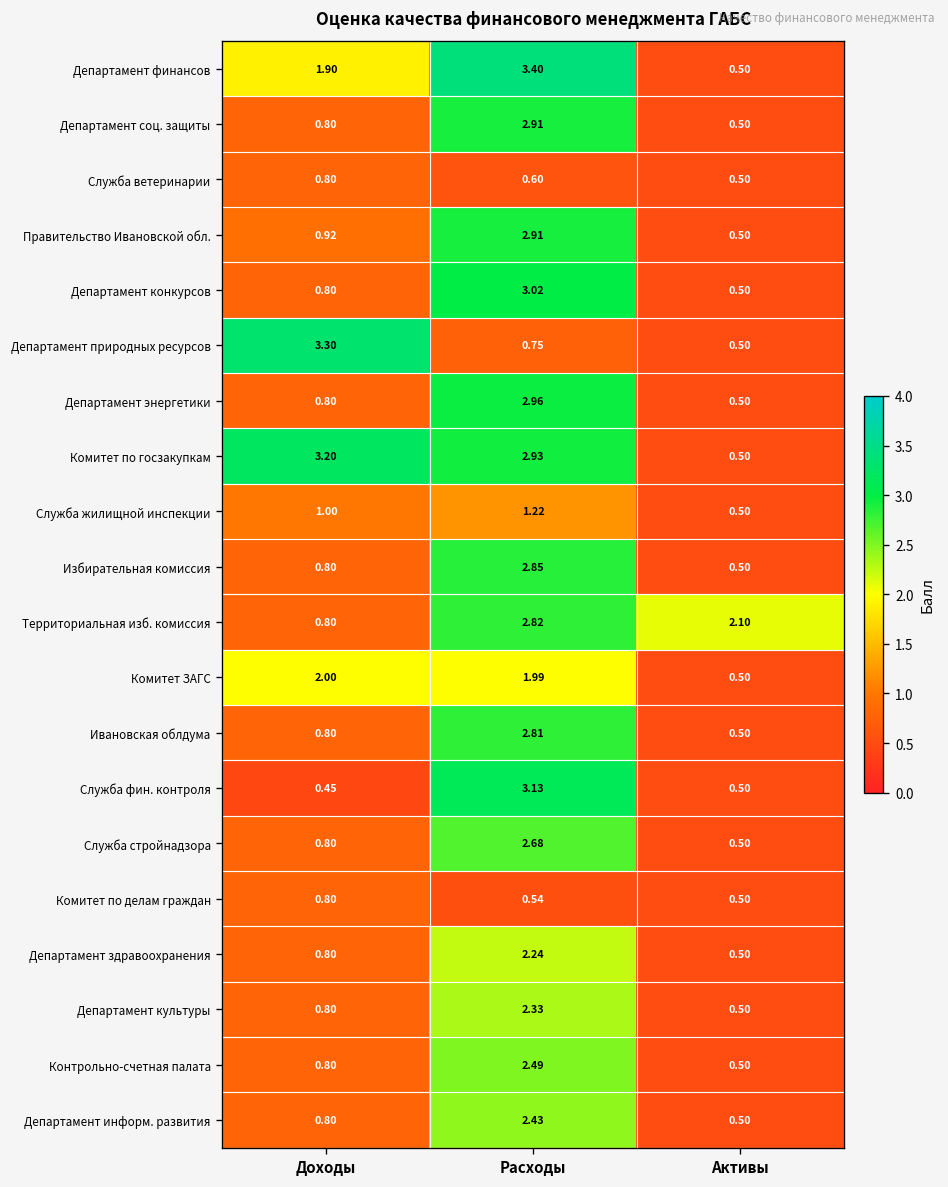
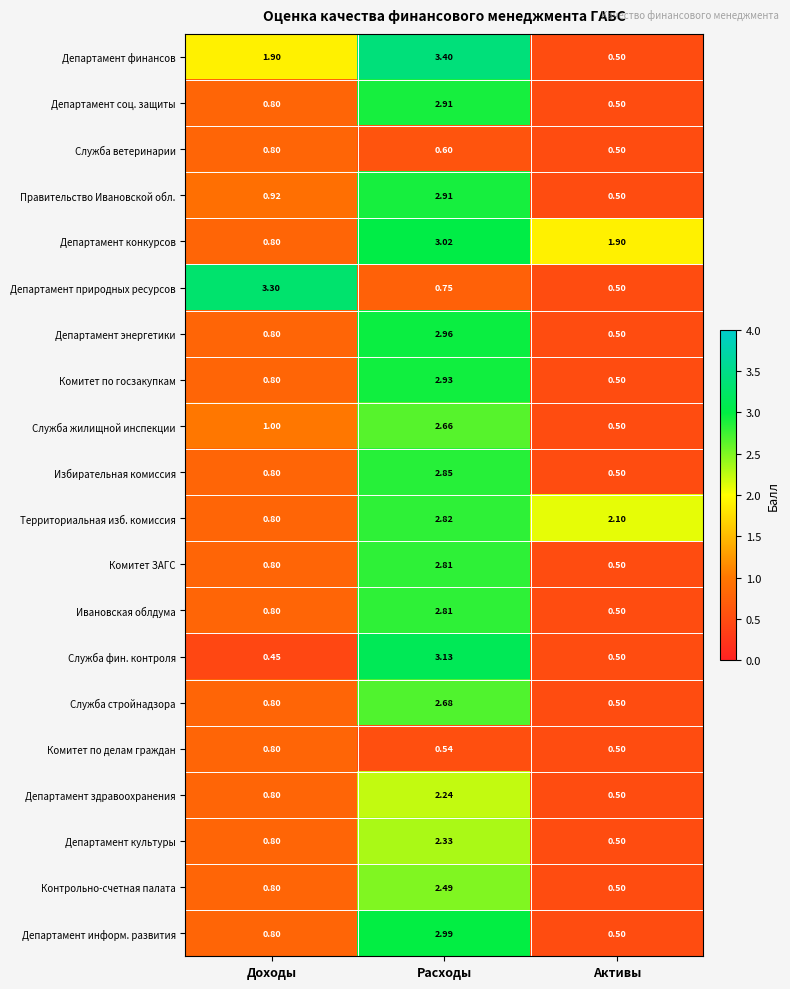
  {
    "Департамент финансов": {
      "Доходы": 1.90,
      "Расходы": 3.40,
      "Активы": 0.50
    },
    "Департамент соц. защиты": {
      "Доходы": 0.80,
      "Расходы": 2.91,
      "Активы": 0.50
    },
    "Служба ветеринарии": {
      "Доходы": 0.80,
      "Расходы": 0.60,
      "Активы": 0.50
    },
    "Правительство Ивановской обл.": {
      "Доходы": 0.92,
      "Расходы": 2.91,
      "Активы": 0.50
    },
    "Департамент конкурсов": {
      "Доходы": 0.80,
      "Расходы": 3.02,
-     "Активы": 0.50
+     "Активы": 1.90
    },
    "Департамент природных ресурсов": {
      "Доходы": 3.30,
      "Расходы": 0.75,
      "Активы": 0.50
    },
    "Департамент энергетики": {
      "Доходы": 0.80,
      "Расходы": 2.96,
      "Активы": 0.50
    },
    "Комитет по госзакупкам": {
-     "Доходы": 3.20,
+     "Доходы": 0.80,
      "Расходы": 2.93,
      "Активы": 0.50
    },
    "Служба жилищной инспекции": {
      "Доходы": 1.00,
-     "Расходы": 1.22,
+     "Расходы": 2.66,
      "Активы": 0.50
    },
    "Избирательная комиссия": {
      "Доходы": 0.80,
      "Расходы": 2.85,
      "Активы": 0.50
    },
    "Территориальная изб. комиссия": {
      "Доходы": 0.80,
      "Расходы": 2.82,
      "Активы": 2.10
    },
    "Комитет ЗАГС": {
-     "Доходы": 2.00,
-     "Расходы": 1.99,
+     "Доходы": 0.80,
+     "Расходы": 2.81,
      "Активы": 0.50
    },
    "Ивановская облдума": {
      "Доходы": 0.80,
      "Расходы": 2.81,
      "Активы": 0.50
    },
    "Служба фин. контроля": {
      "Доходы": 0.45,
      "Расходы": 3.13,
      "Активы": 0.50
    },
    "Служба стройнадзора": {
      "Доходы": 0.80,
      "Расходы": 2.68,
      "Активы": 0.50
    },
    "Комитет по делам граждан": {
      "Доходы": 0.80,
      "Расходы": 0.54,
      "Активы": 0.50
    },
    "Департамент здравоохранения": {
      "Доходы": 0.80,
      "Расходы": 2.24,
      "Активы": 0.50
    },
    "Департамент культуры": {
      "Доходы": 0.80,
      "Расходы": 2.33,
      "Активы": 0.50
    },
    "Контрольно-счетная палата": {
      "Доходы": 0.80,
      "Расходы": 2.49,
      "Активы": 0.50
    },
    "Департамент информ. развития": {
      "Доходы": 0.80,
-     "Расходы": 2.43,
+     "Расходы": 2.99,
      "Активы": 0.50
    }
  }
